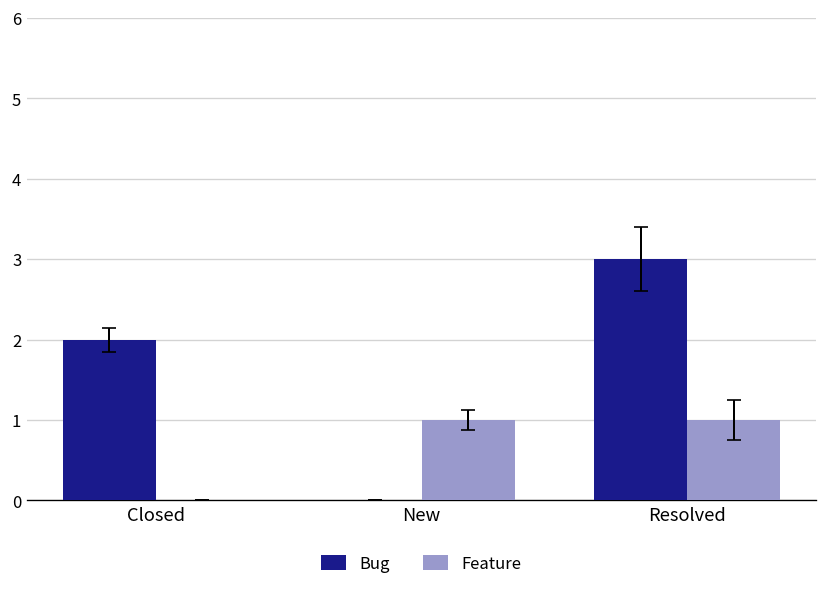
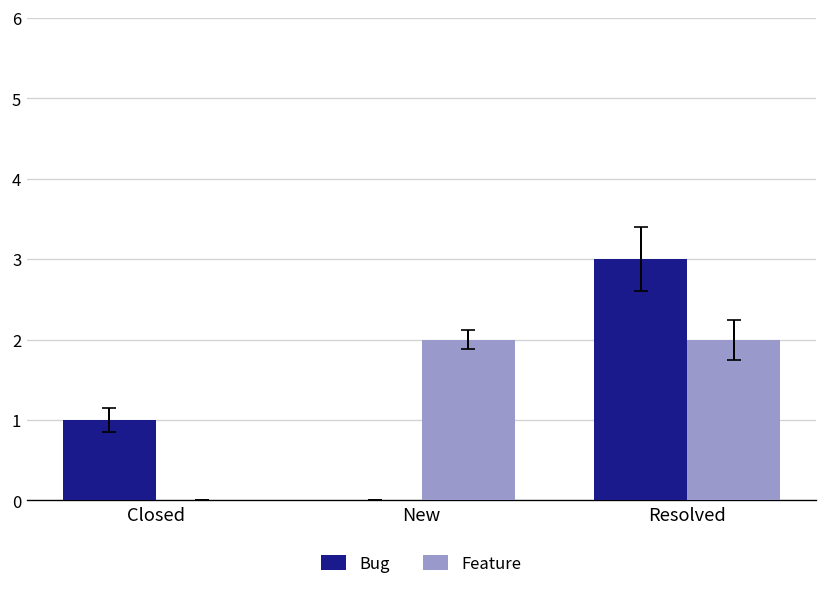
  {
    "Bug": {
-     "Closed": 2,
+     "Closed": 1,
      "New": 0,
      "Resolved": 3
    },
    "Feature": {
      "Closed": 0,
-     "New": 1,
-     "Resolved": 1
+     "New": 2,
+     "Resolved": 2
    }
  }
